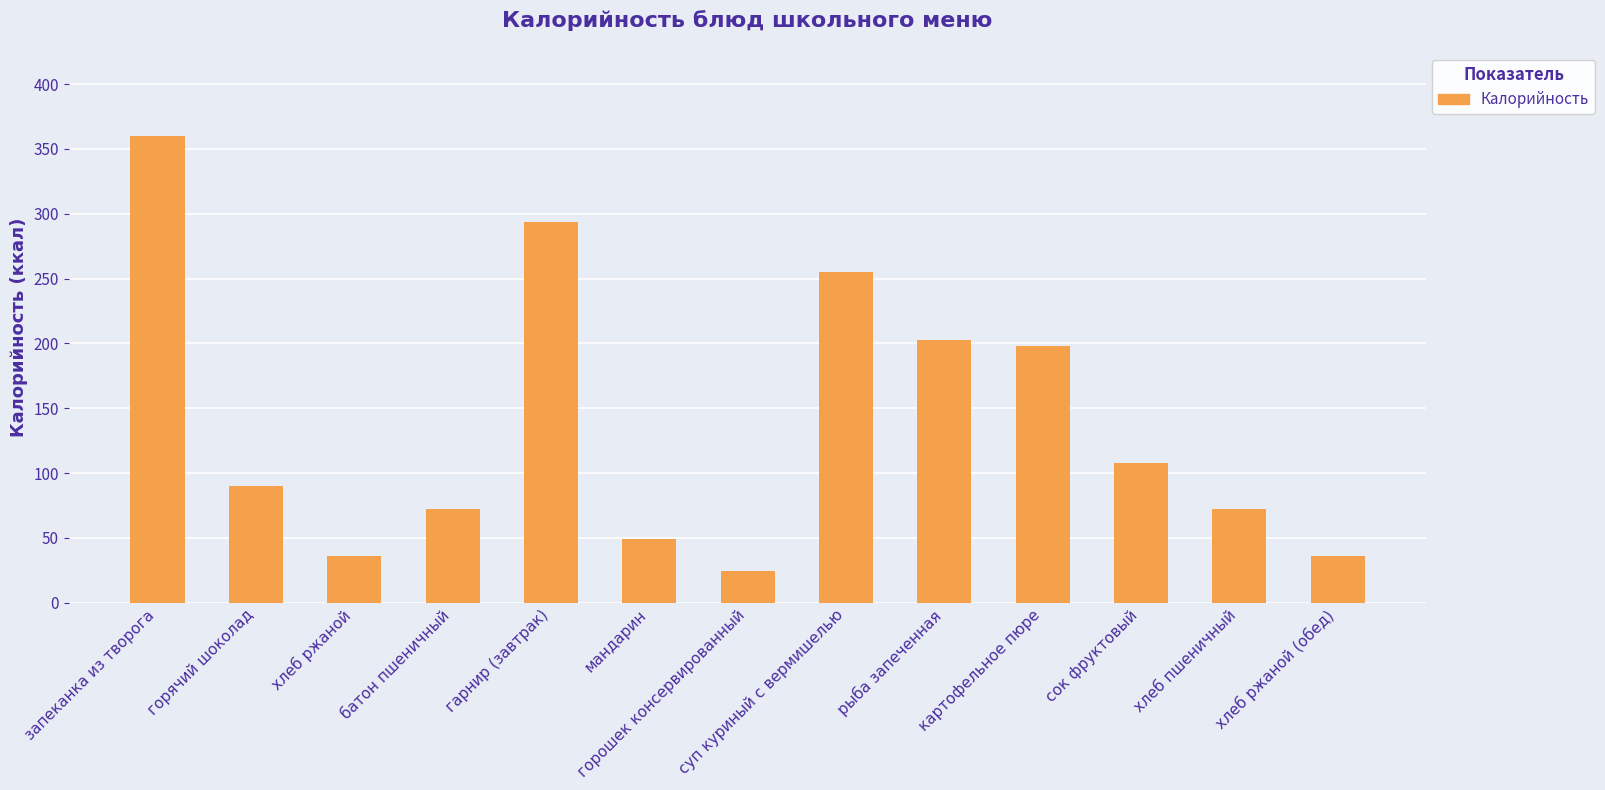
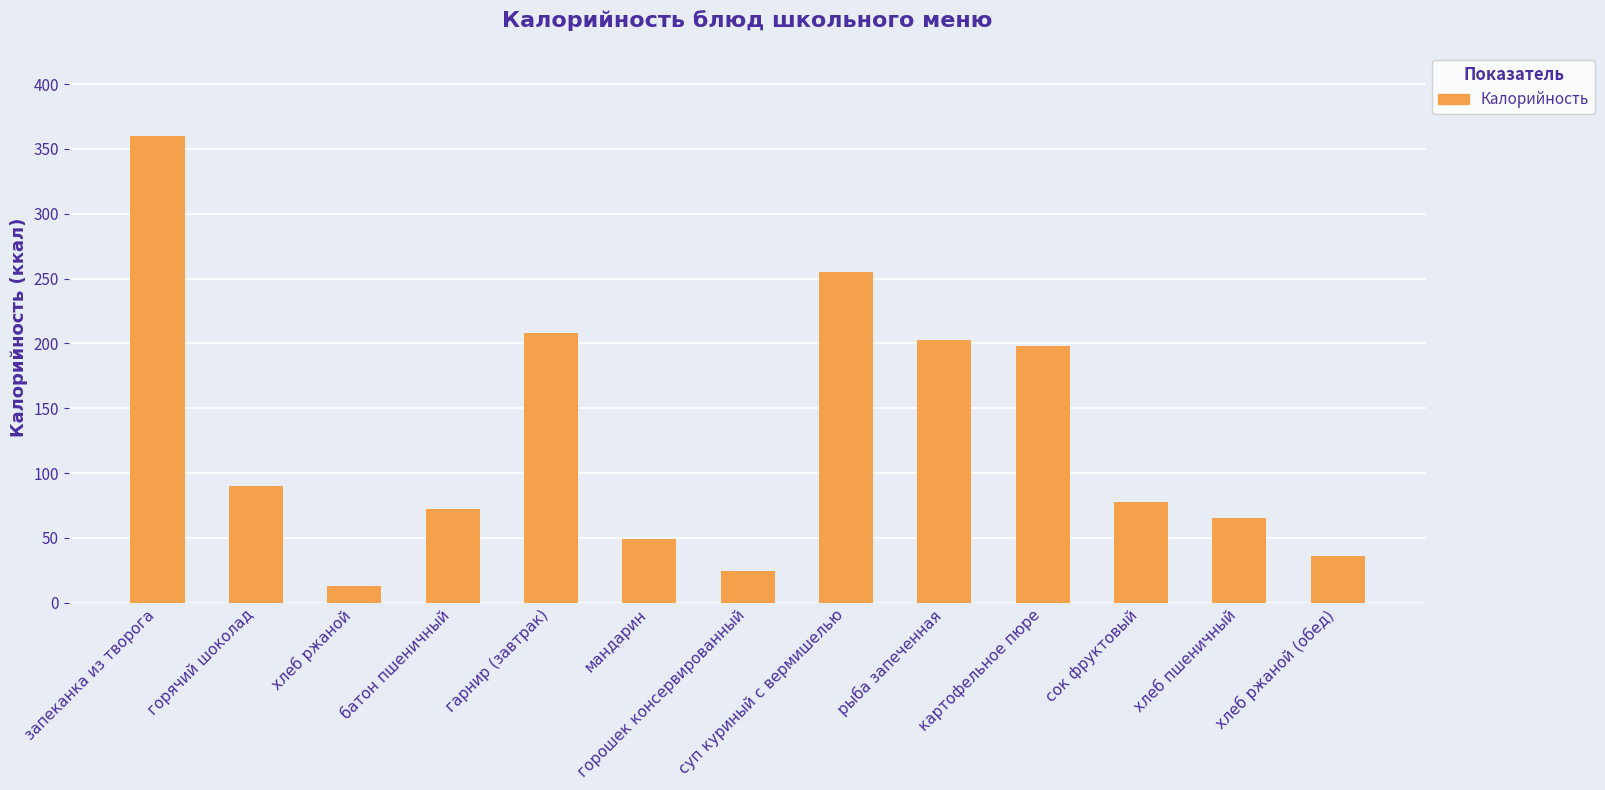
  {
    "запеканка из творога": 360,
    "горячий шоколад": 90,
-   "хлеб ржаной": 36,
+   "хлеб ржаной": 13,
    "батон пшеничный": 72,
-   "гарнир (завтрак)": 294,
+   "гарнир (завтрак)": 208,
    "мандарин": 49,
    "горошек консервированный": 25,
    "суп куриный с вермишелью": 255,
    "рыба запеченная": 202,
    "картофельное пюре": 198,
-   "сок фруктовый": 108,
-   "хлеб пшеничный": 72,
+   "сок фруктовый": 78,
+   "хлеб пшеничный": 65,
    "хлеб ржаной (обед)": 36
  }
